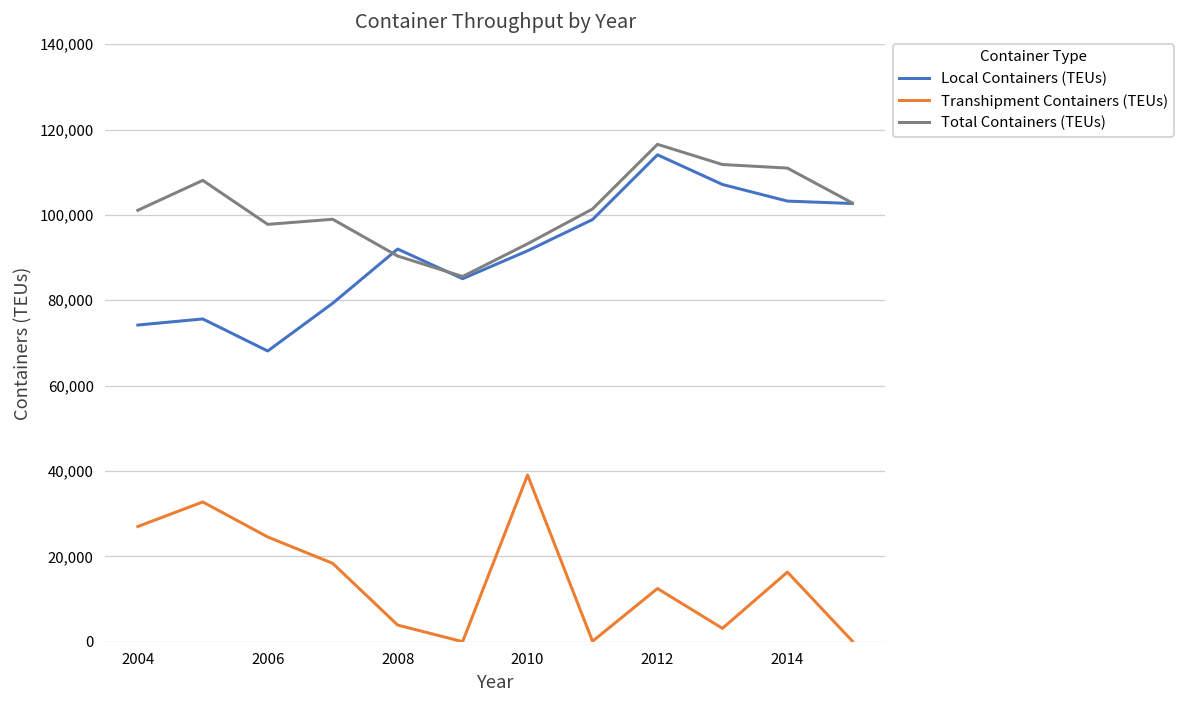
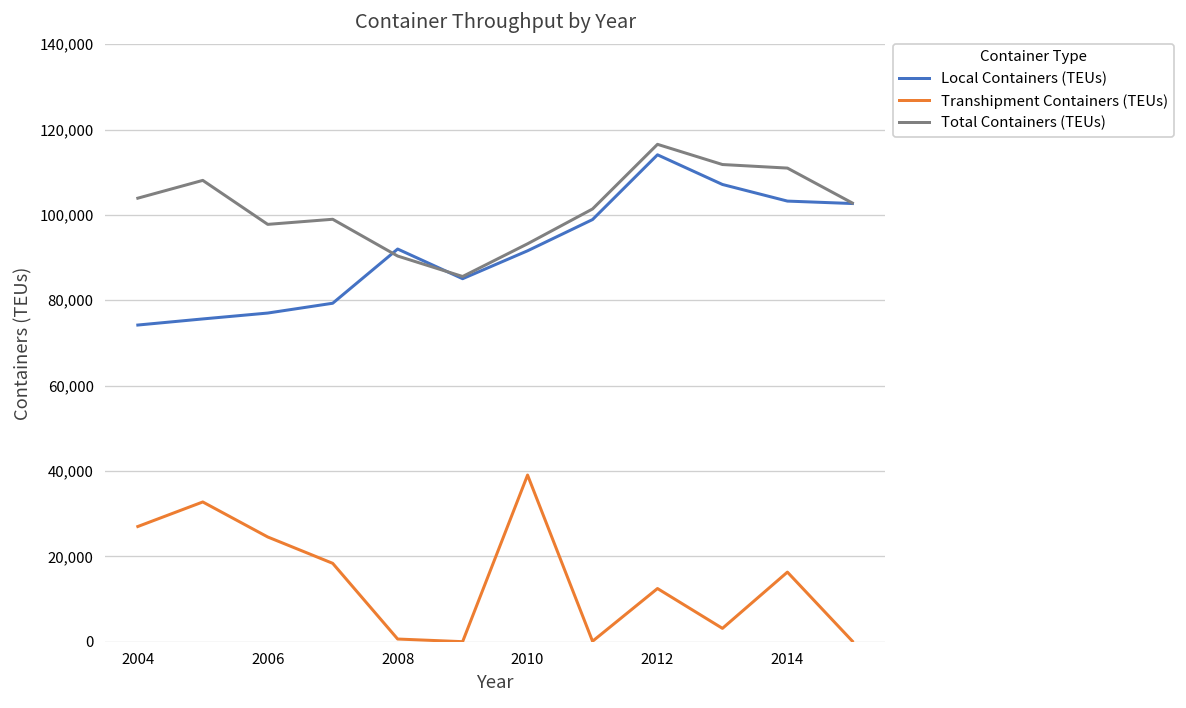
  {
    "Local Containers (TEUs)": {
      "2004": "74,000",
-     "2006": "68,000",
+     "2006": "77,000",
      "2008": "92,000",
      "2010": "92,000",
      "2012": "114,000",
      "2014": "103,000"
    },
    "Transhipment Containers (TEUs)": {
      "2004": "27,000",
      "2006": "25,000",
-     "2008": "4,000",
+     "2008": "1,000",
      "2010": "39,000",
      "2012": "12,000",
      "2014": "16,000"
    },
    "Total Containers (TEUs)": {
-     "2004": "101,000",
+     "2004": "104,000",
      "2006": "98,000",
      "2008": "90,000",
      "2010": "93,000",
      "2012": "117,000",
      "2014": "111,000"
    }
  }
